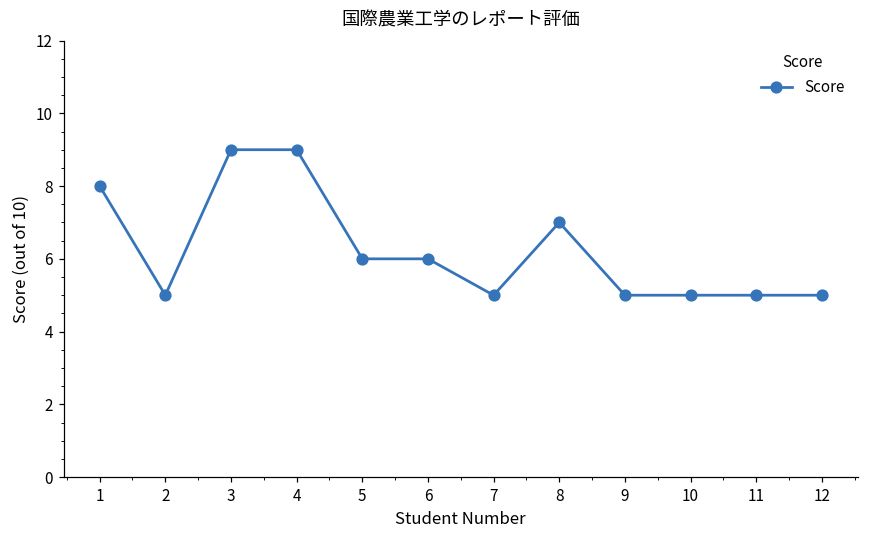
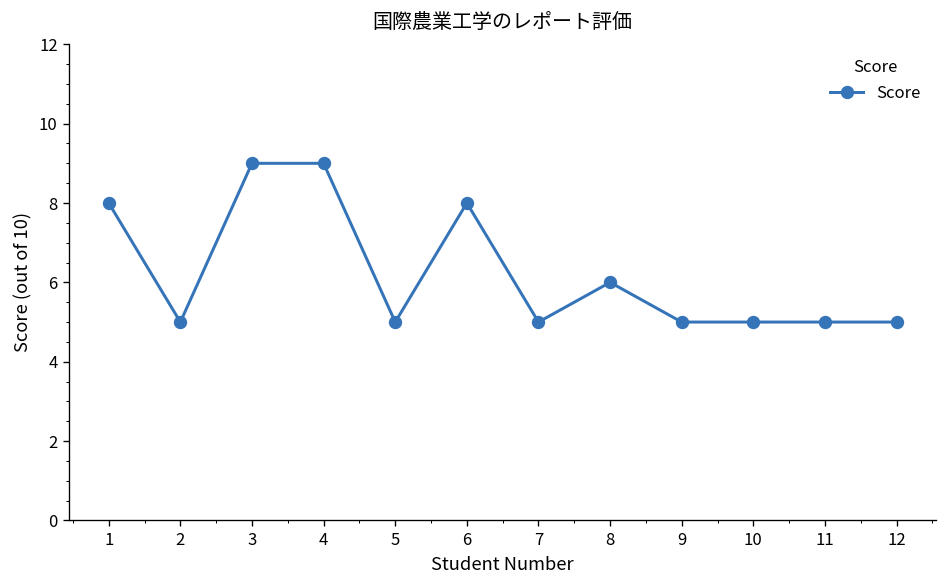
  {
    "1": 8,
    "2": 5,
    "3": 9,
    "4": 9,
-   "5": 6,
-   "6": 6,
+   "5": 5,
+   "6": 8,
    "7": 5,
-   "8": 7,
+   "8": 6,
    "9": 5,
    "10": 5,
    "11": 5,
    "12": 5
  }
